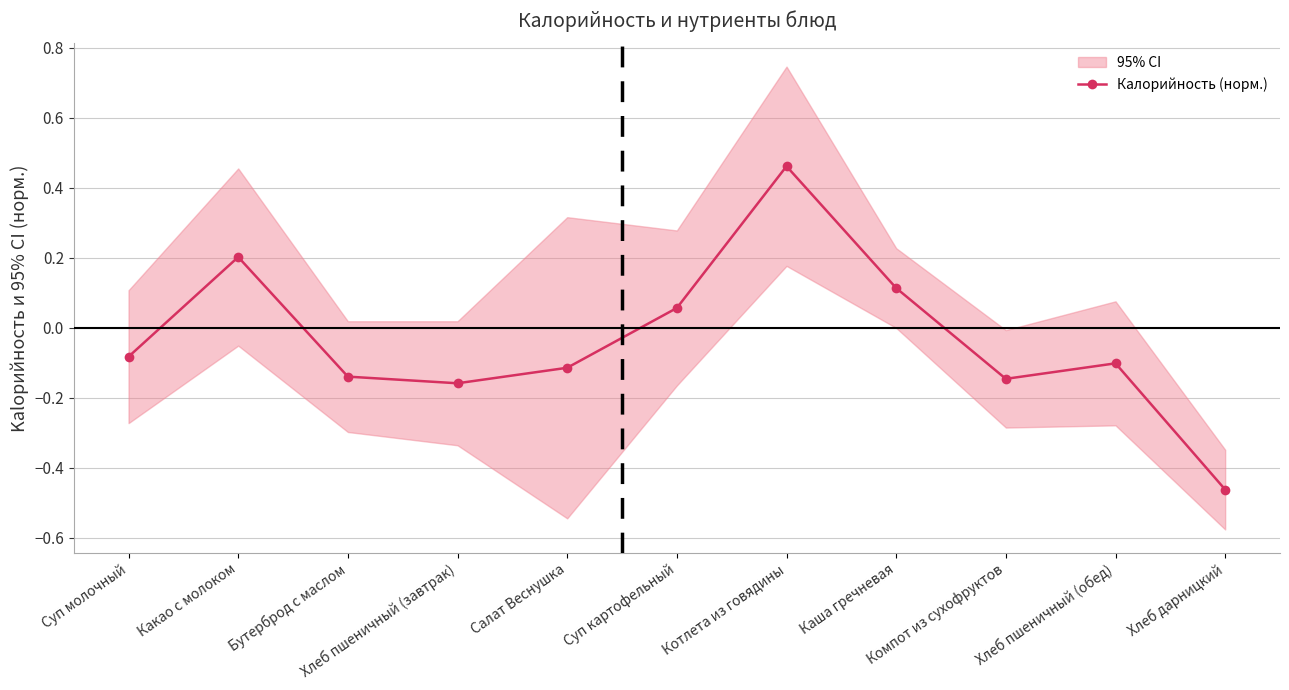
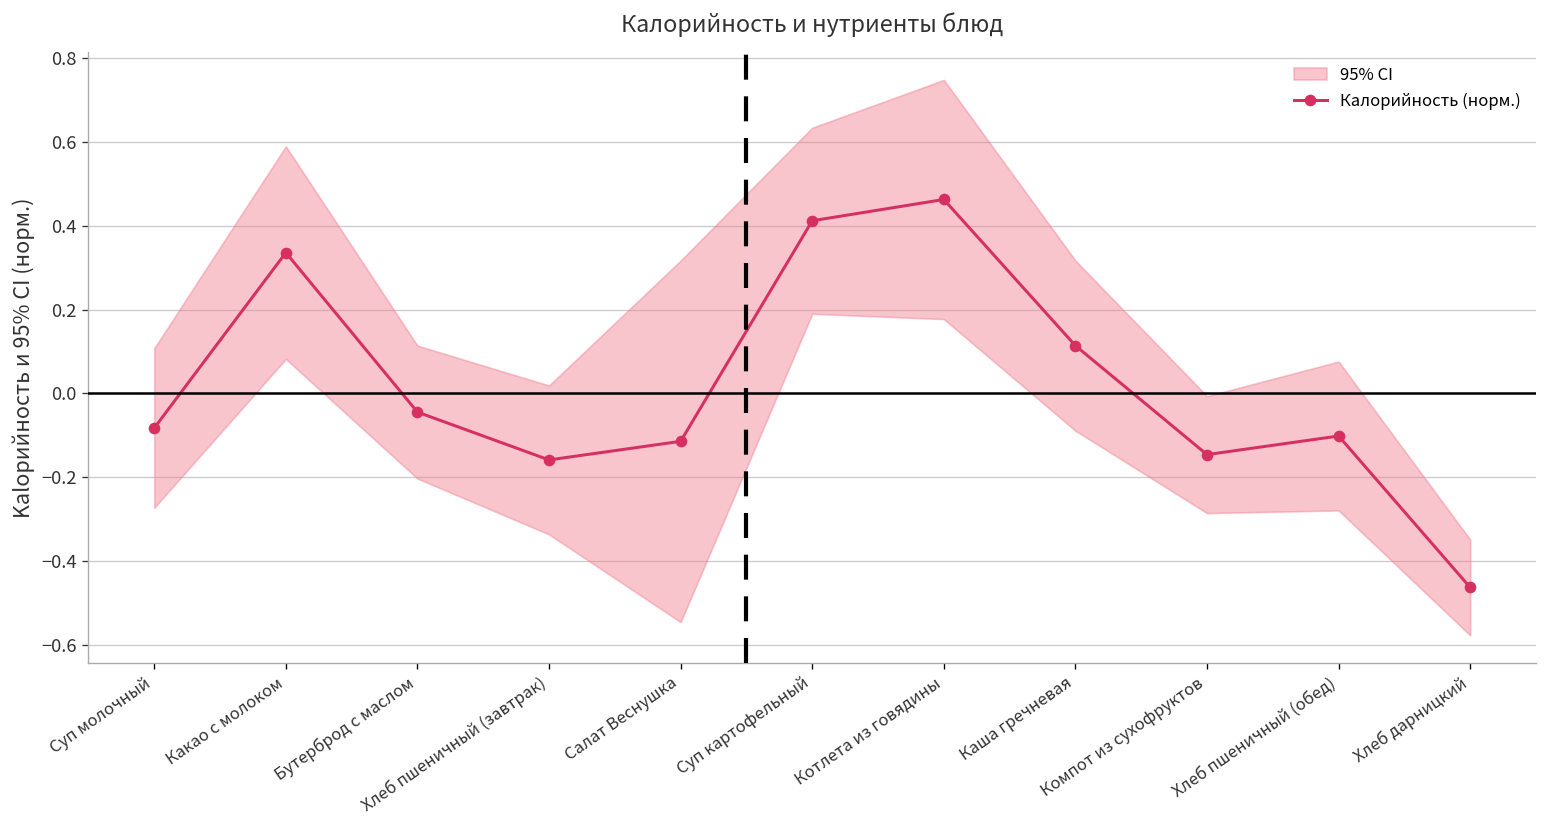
  {
    "Калорийность (норм.)": {
      "Суп молочный": -0.08,
-     "Какао с молоком": 0.20,
-     "Бутерброд с маслом": -0.14,
+     "Какао с молоком": 0.34,
+     "Бутерброд с маслом": -0.04,
      "Хлеб пшеничный (завтрак)": -0.16,
      "Салат Веснушка": -0.11,
-     "Суп картофельный": 0.06,
+     "Суп картофельный": 0.41,
      "Котлета из говядины": 0.46,
      "Каша гречневая": 0.11,
      "Компот из сухофруктов": -0.15,
      "Хлеб пшеничный (обед)": -0.10,
      "Хлеб дарницкий": -0.46
    },
    "95% CI": {
-     "Каша гречневая": 0.23
+     "Каша гречневая": 0.41
    }
  }
